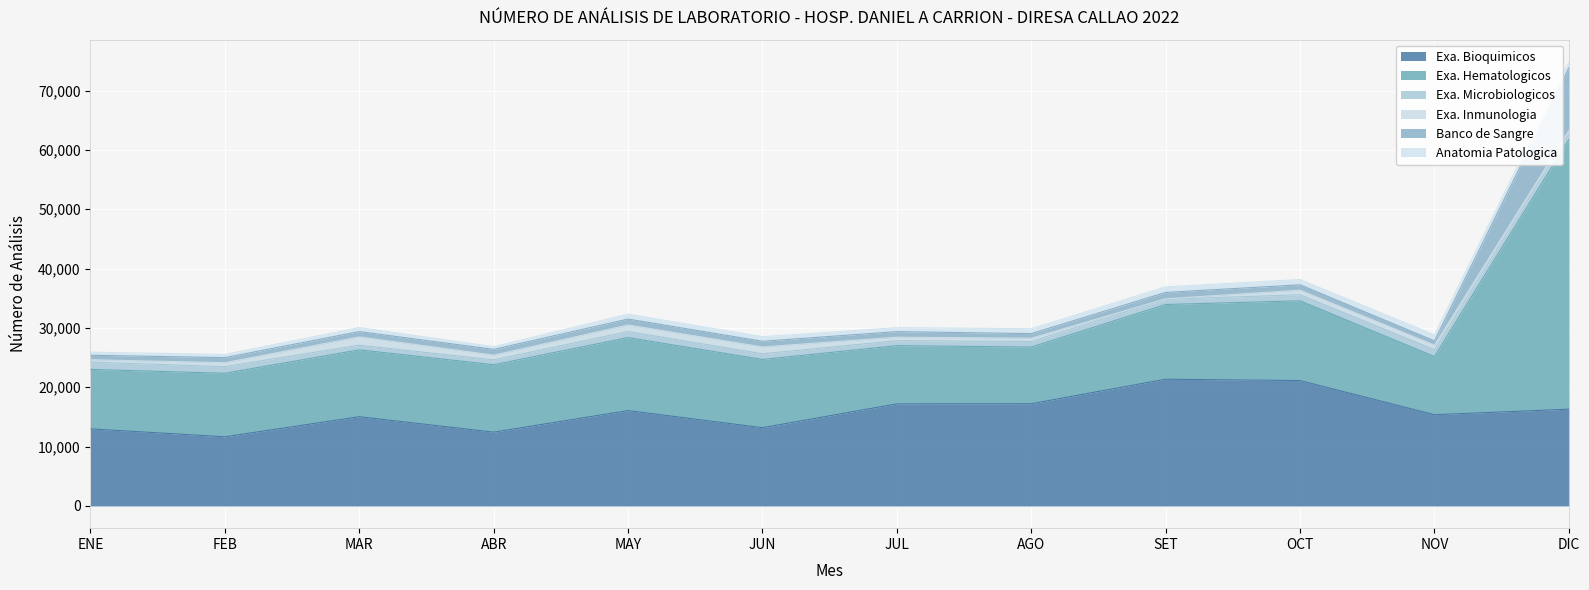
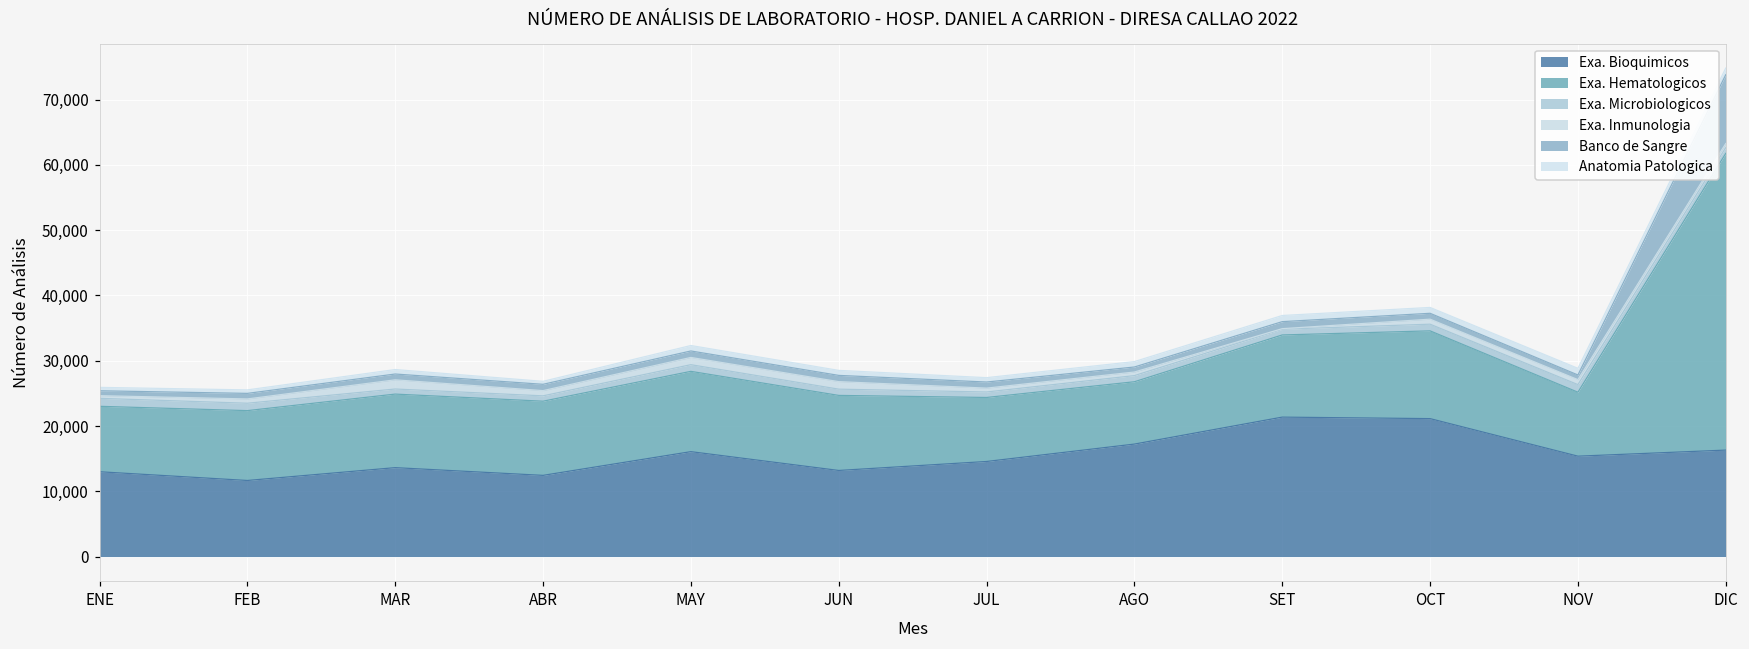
  {
    "Exa. Bioquimicos": {
      "ENE": "13,000",
      "FEB": "12,000",
-     "MAR": "15,000",
+     "MAR": "14,000",
      "ABR": "12,000",
      "MAY": "16,000",
      "JUN": "13,000",
-     "JUL": "17,000",
+     "JUL": "15,000",
      "AGO": "17,000",
      "SET": "21,000",
      "OCT": "21,000",
      "NOV": "15,000",
      "DIC": "16,000"
    }
  }
